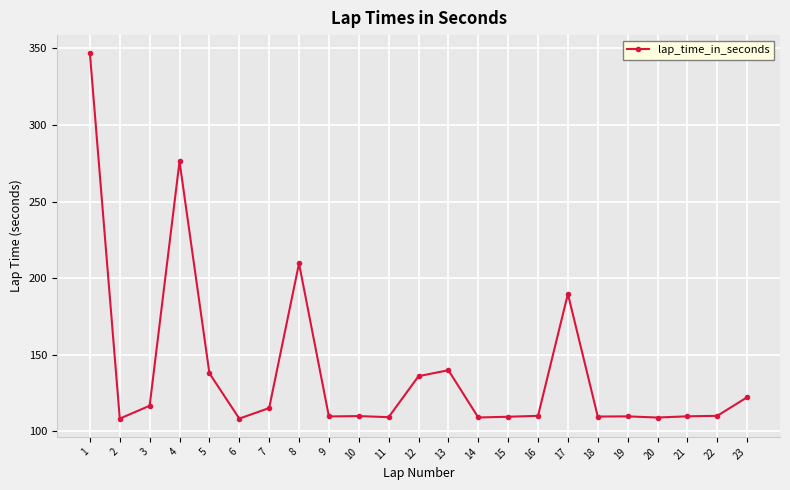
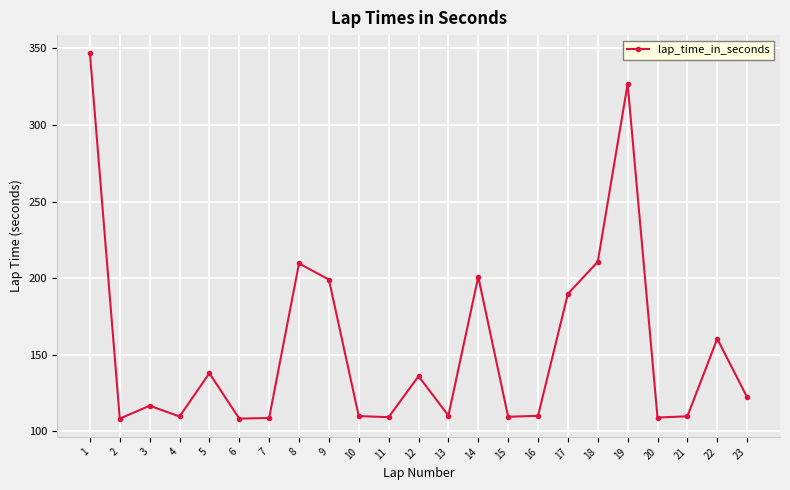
  {
    "1": 347,
    "2": 108,
    "3": 117,
-   "4": 276,
+   "4": 110,
    "5": 138,
    "6": 108,
-   "7": 115,
+   "7": 109,
    "8": 210,
-   "9": 110,
+   "9": 199,
    "10": 110,
    "11": 109,
    "12": 136,
-   "13": 140,
-   "14": 109,
+   "13": 110,
+   "14": 201,
    "15": 110,
    "16": 110,
    "17": 190,
-   "18": 110,
-   "19": 110,
+   "18": 211,
+   "19": 327,
    "20": 109,
    "21": 110,
-   "22": 110,
+   "22": 161,
    "23": 122
  }
